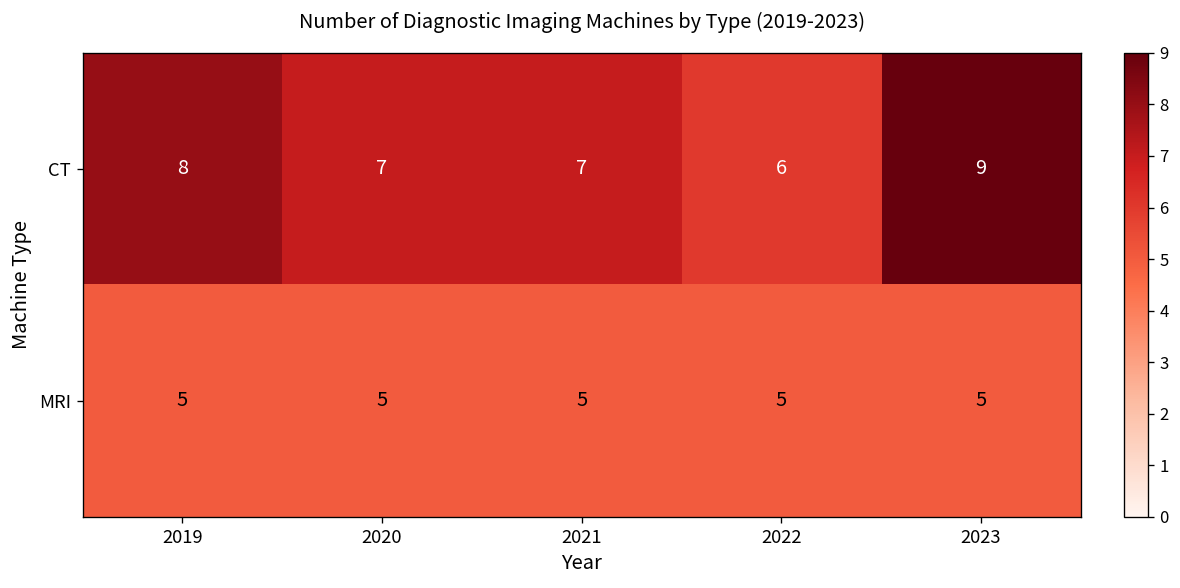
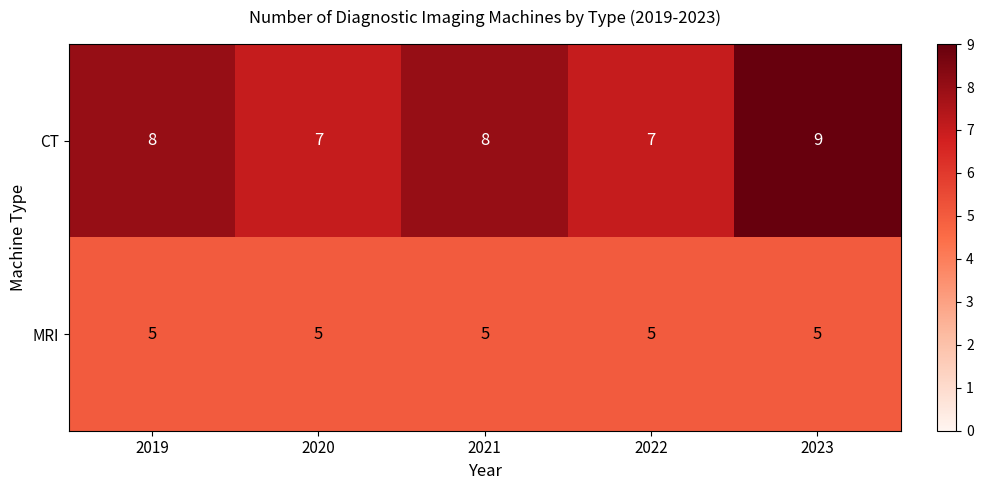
  {
    "CT": {
      "2019": 8,
      "2020": 7,
-     "2021": 7,
-     "2022": 6,
+     "2021": 8,
+     "2022": 7,
      "2023": 9
    },
    "MRI": {
      "2019": 5,
      "2020": 5,
      "2021": 5,
      "2022": 5,
      "2023": 5
    }
  }
